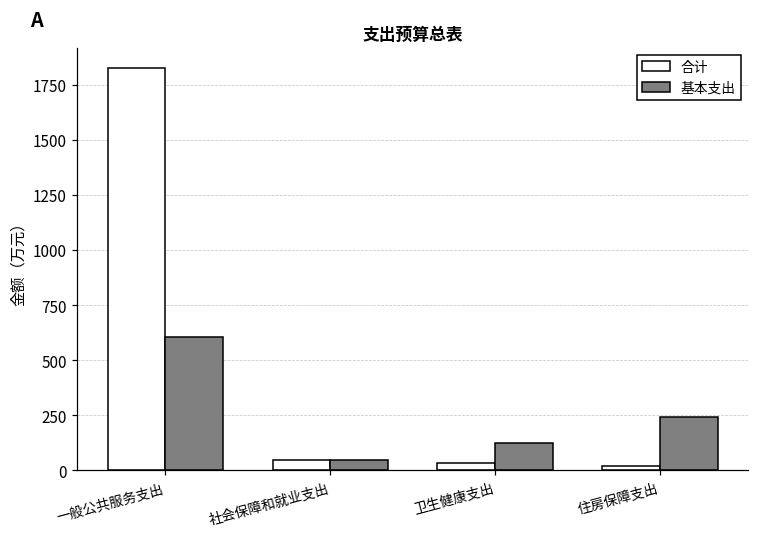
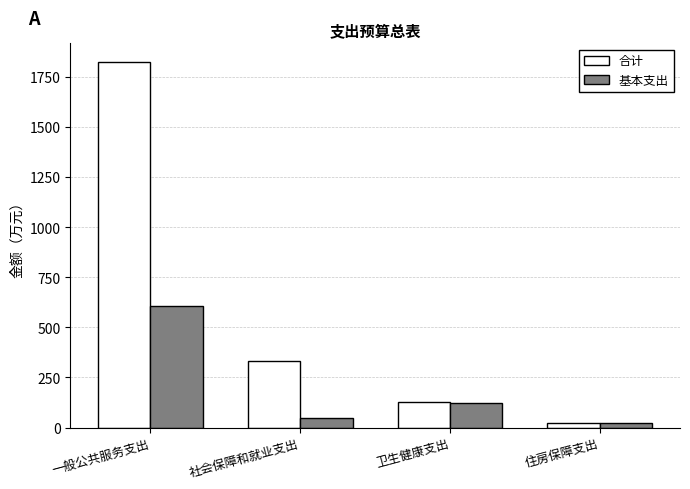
  {
    "合计": {
      "一般公共服务支出": 1830,
-     "社会保障和就业支出": 50,
-     "卫生健康支出": 30,
+     "社会保障和就业支出": 330,
+     "卫生健康支出": 130,
      "住房保障支出": 20
    },
    "基本支出": {
      "一般公共服务支出": 610,
      "社会保障和就业支出": 50,
      "卫生健康支出": 120,
-     "住房保障支出": 240
+     "住房保障支出": 20
    }
  }
